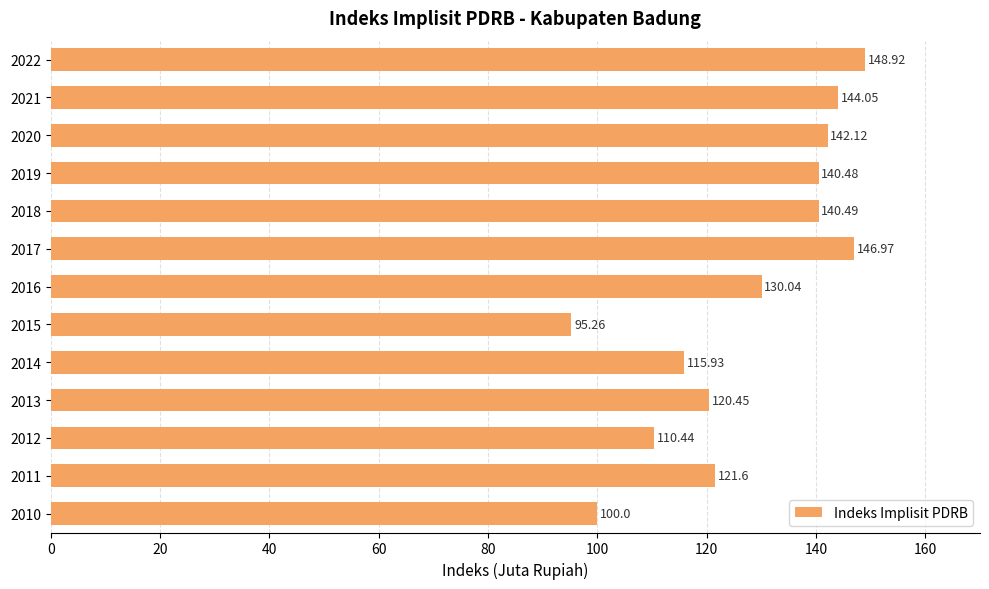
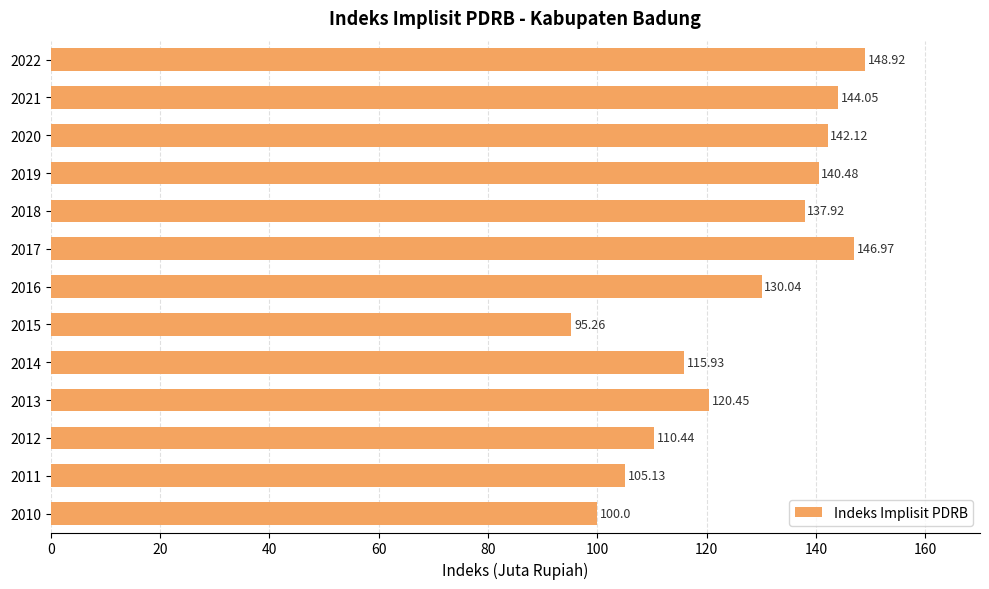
  {
    "2022": 148.92,
    "2021": 144.05,
    "2020": 142.12,
    "2019": 140.48,
-   "2018": 140.49,
+   "2018": 137.92,
    "2017": 146.97,
    "2016": 130.04,
    "2015": 95.26,
    "2014": 115.93,
    "2013": 120.45,
    "2012": 110.44,
-   "2011": 121.6,
+   "2011": 105.13,
    "2010": 100.0
  }
